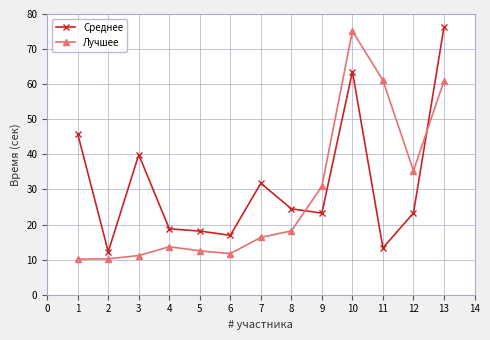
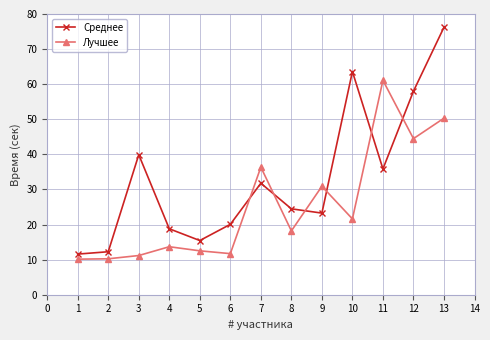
  {
    "Среднее": {
-     "1": 46,
+     "1": 12,
      "2": 12,
      "3": 40,
      "4": 19,
-     "5": 18,
-     "6": 17,
+     "5": 15,
+     "6": 20,
      "7": 32,
      "8": 24,
      "9": 23,
      "10": 64,
-     "11": 13,
-     "12": 23,
+     "11": 36,
+     "12": 58,
      "13": 76
    },
    "Лучшее": {
      "1": 10,
      "2": 10,
      "3": 11,
      "4": 14,
      "5": 13,
      "6": 12,
-     "7": 16,
+     "7": 36,
      "8": 18,
      "9": 31,
-     "10": 75,
+     "10": 22,
      "11": 61,
-     "12": 35,
-     "13": 61
+     "12": 44,
+     "13": 50
    }
  }
